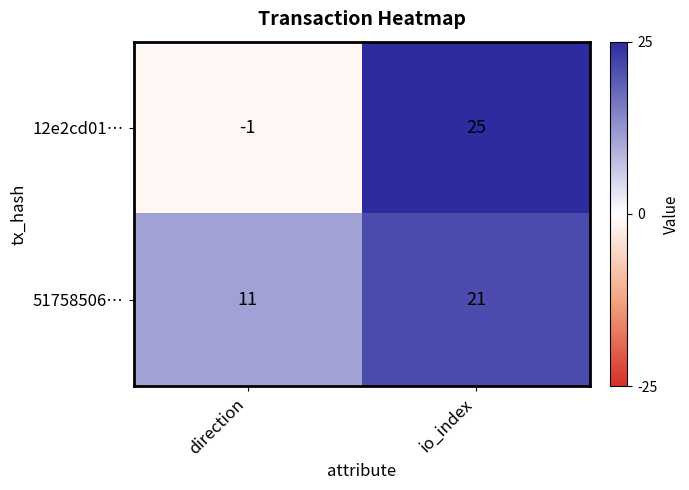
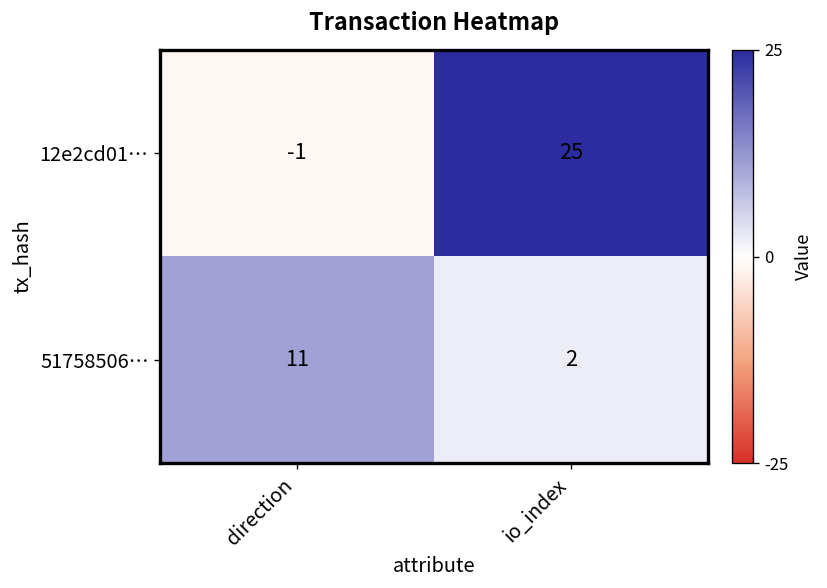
  {
    "12e2cd01…": {
      "direction": -1,
      "io_index": 25
    },
    "51758506…": {
      "direction": 11,
-     "io_index": 21
+     "io_index": 2
    }
  }
